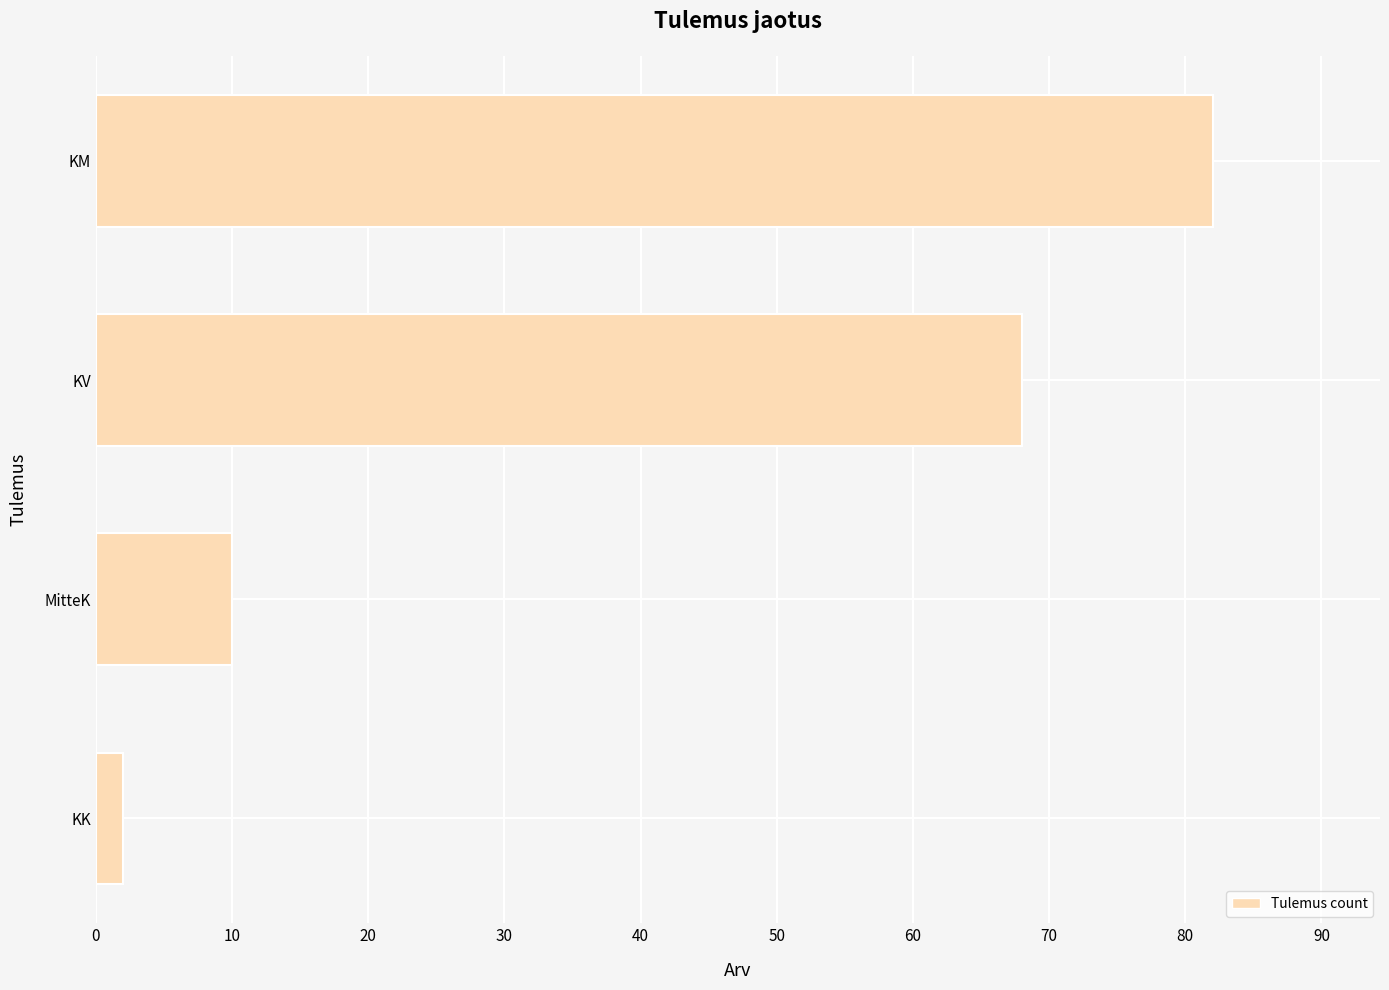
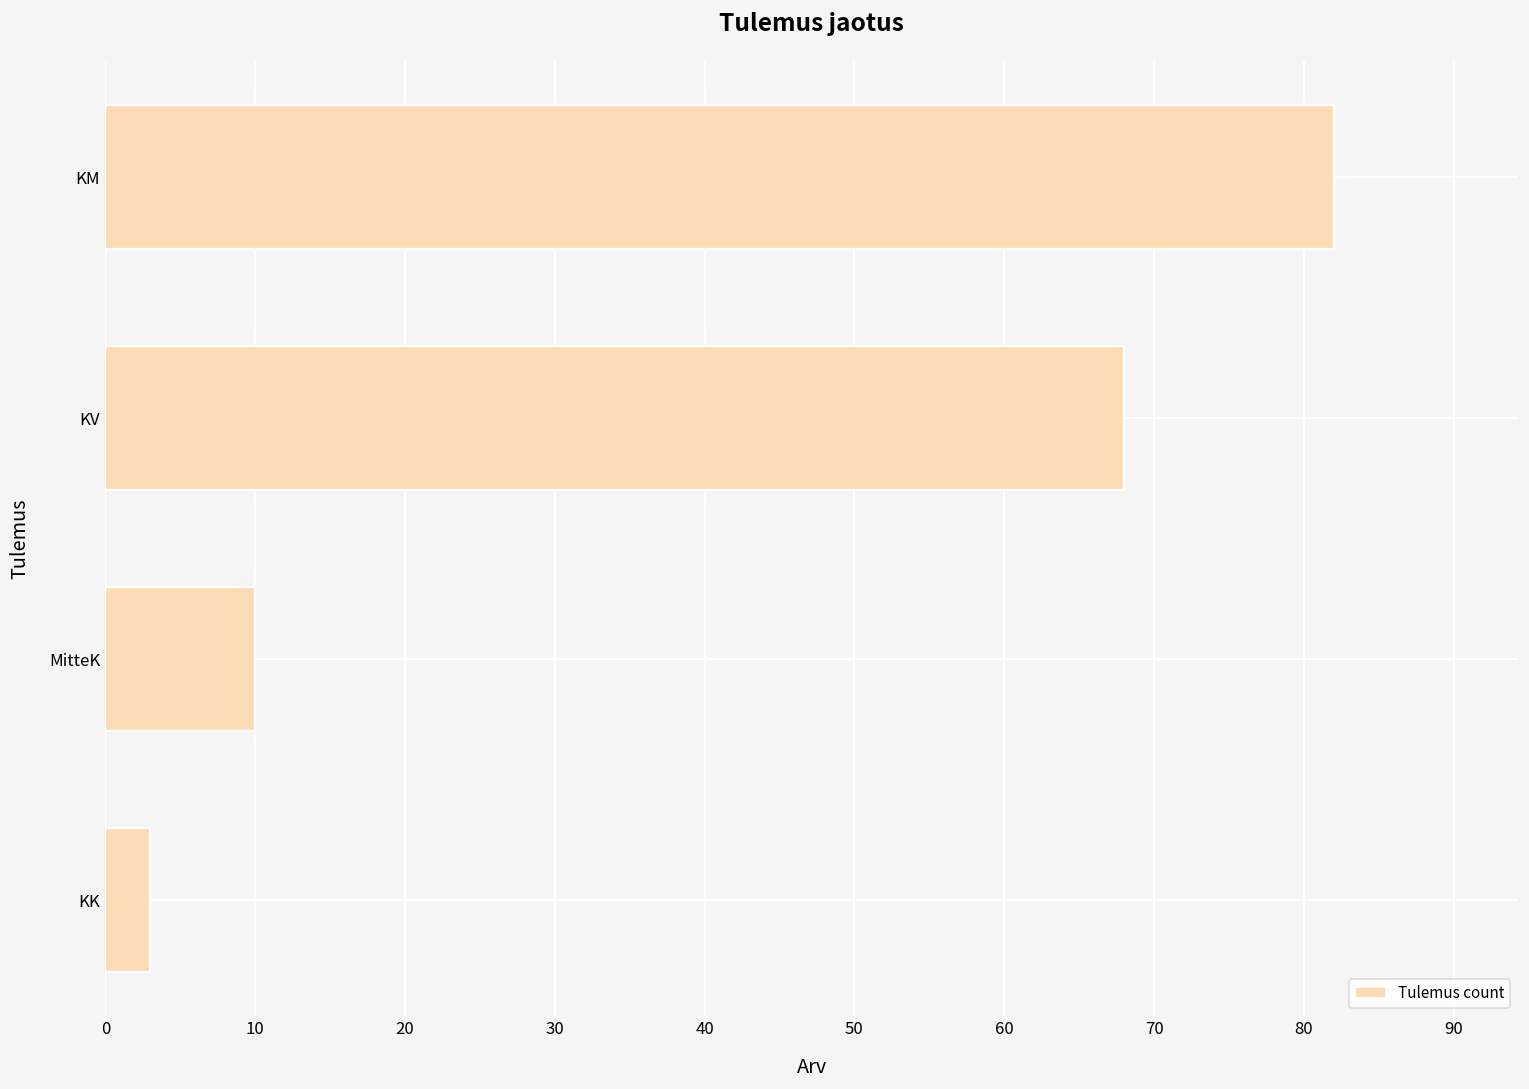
  {
    "KM": 82,
    "KV": 68,
    "MitteK": 10,
-   "KK": 2
+   "KK": 3
  }
